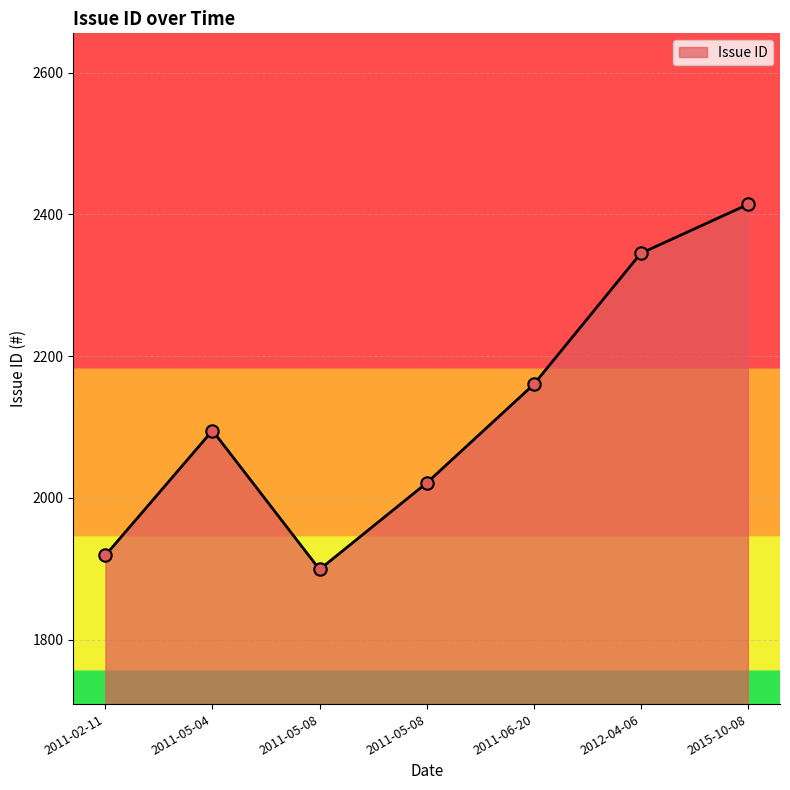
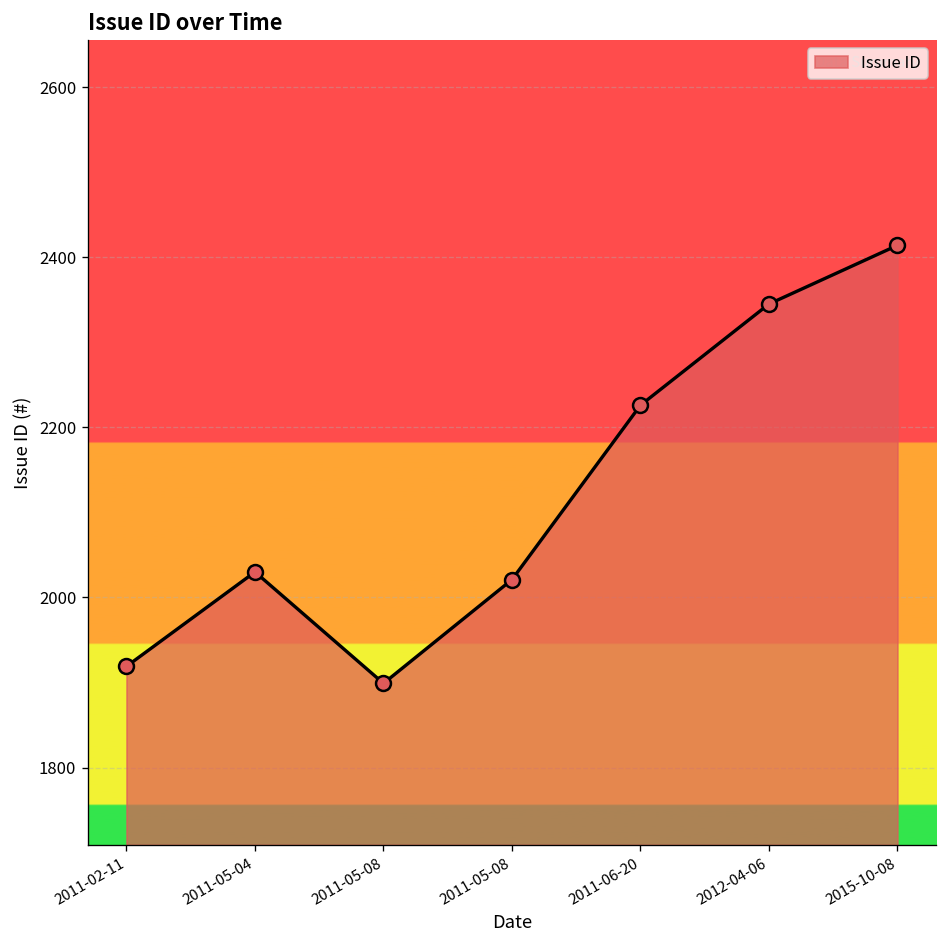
  {
    "2011-02-11": 1920,
-   "2011-05-04": 2100,
-   "2011-06-20": 2160,
+   "2011-05-04": 2030,
+   "2011-06-20": 2230,
    "2012-04-06": 2350,
    "2015-10-08": 2410
  }
